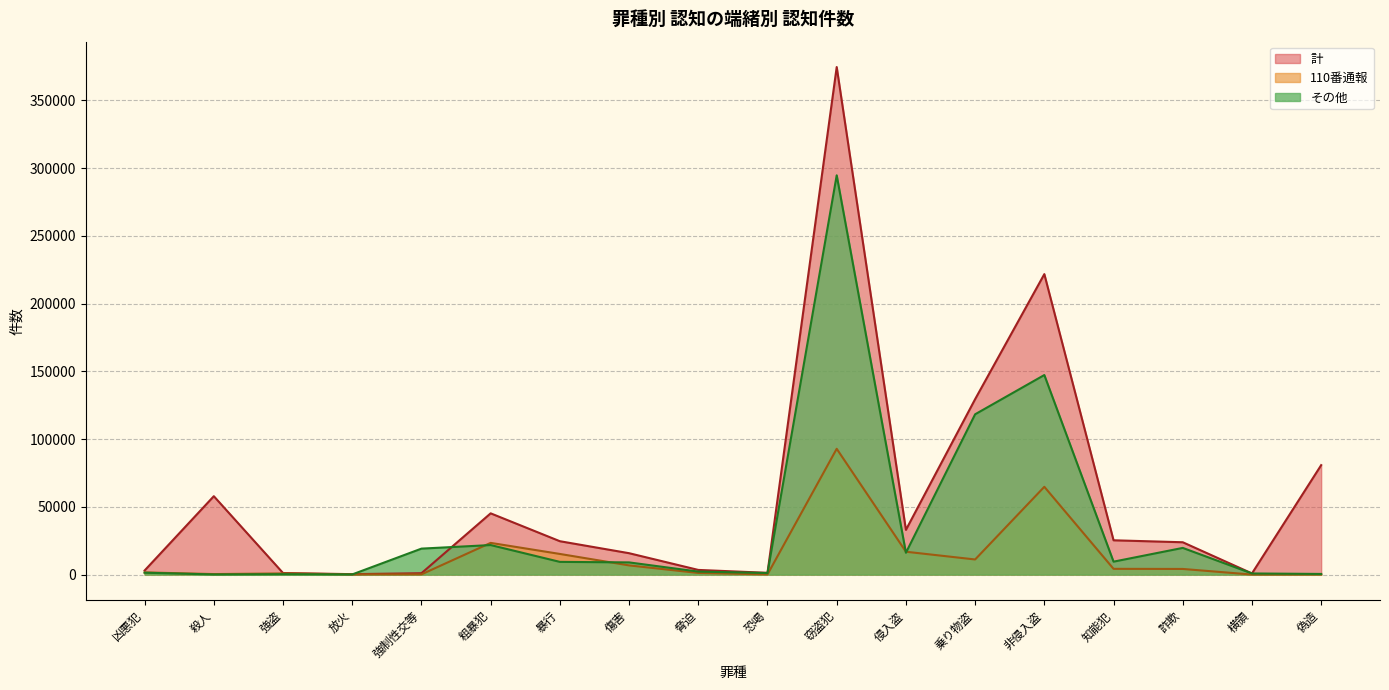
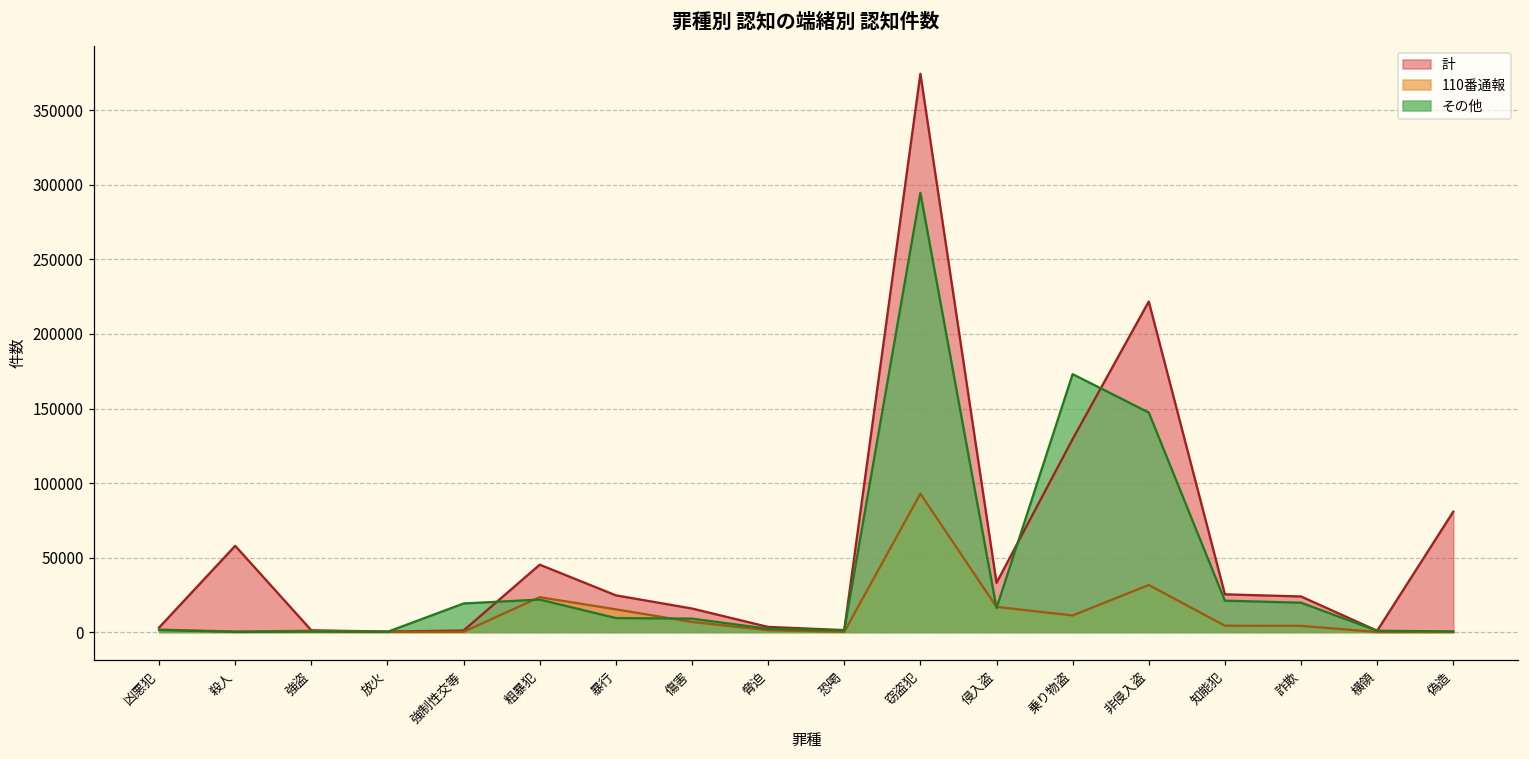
  {
    "計": {
      "殺人": 58000,
      "粗暴犯": 45000,
      "暴行": 25000,
      "傷害": 16000,
      "窃盗犯": 375000,
      "侵入盗": 33000,
      "乗り物盗": 129000,
      "非侵入盗": 222000,
      "知能犯": 25000,
      "詐欺": 24000,
      "偽造": 81000
    },
    "110番通報": {
      "暴行": 15000,
      "傷害": 7000,
      "窃盗犯": 93000,
      "乗り物盗": 11000,
-     "非侵入盗": 65000,
+     "非侵入盗": 32000,
      "知能犯": 4000,
      "詐欺": 4000
    },
    "その他": {
      "強制性交等": 19000,
      "暴行": 9000,
      "傷害": 9000,
      "窃盗犯": 295000,
-     "乗り物盗": 118000,
+     "乗り物盗": 173000,
      "非侵入盗": 147000,
-     "知能犯": 10000,
+     "知能犯": 21000,
      "詐欺": 20000
    }
  }
